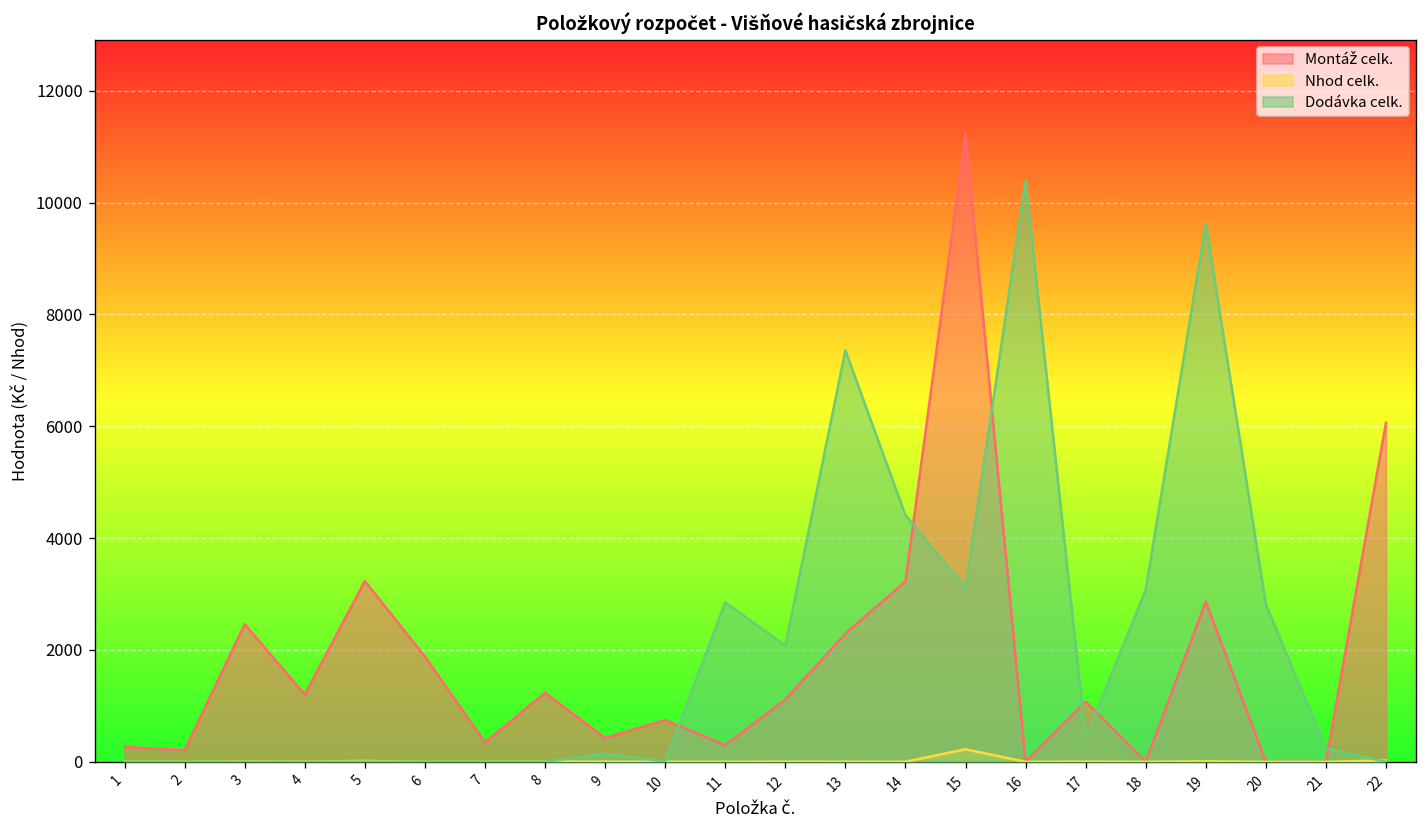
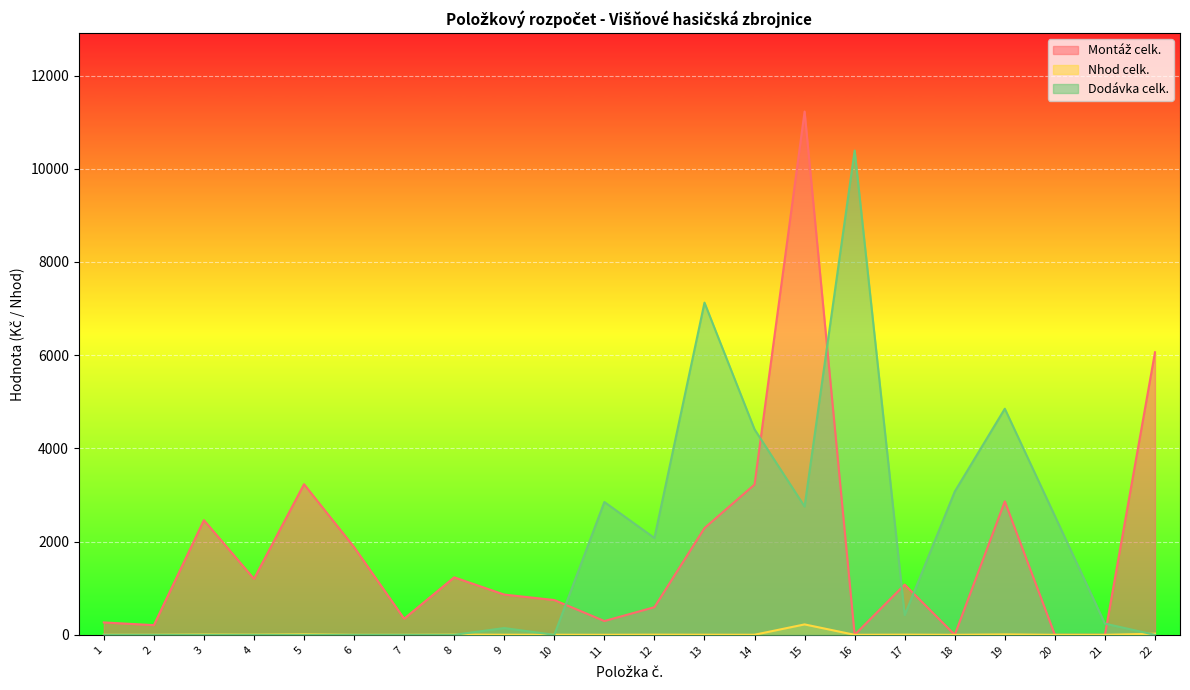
  {
    "Montáž celk.": {
      "1": 300,
      "2": 200,
      "3": 2500,
      "4": 1200,
      "5": 3200,
      "6": 1900,
      "7": 300,
      "8": 1200,
-     "9": 400,
+     "9": 900,
      "10": 700,
      "11": 300,
-     "12": 1100,
+     "12": 600,
      "13": 2300,
      "14": 3200,
      "15": 11200,
      "17": 1100,
      "19": 2900,
      "22": 6100
    },
    "Nhod celk.": {
      "9": 0,
      "11": 0,
      "12": 0,
      "13": 0,
      "14": 0,
      "15": 200,
      "17": 0,
      "19": 0
    },
    "Dodávka celk.": {
      "9": 100,
      "11": 2900,
      "12": 2100,
-     "13": 7400,
+     "13": 7100,
      "14": 4400,
-     "15": 3100,
+     "15": 2800,
      "16": 10400,
      "17": 400,
      "18": 3100,
-     "19": 9600,
-     "20": 2800,
+     "19": 4900,
+     "20": 2600,
      "21": 200
    }
  }
